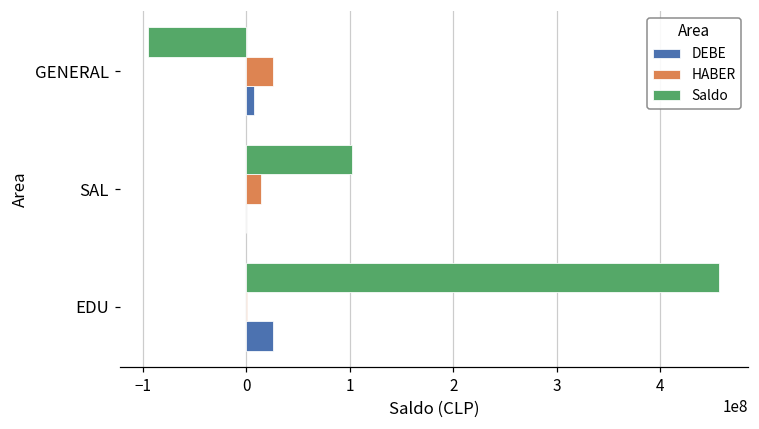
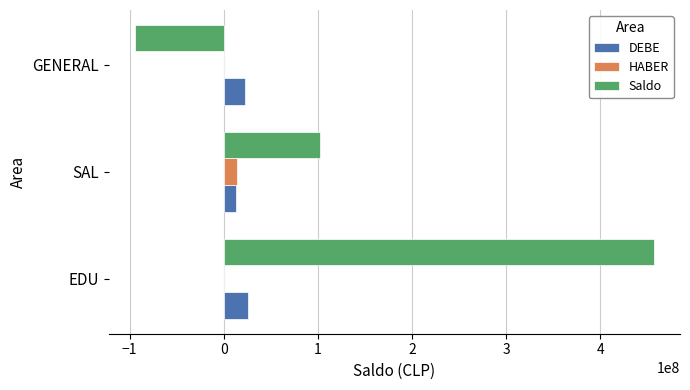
  {
    "DEBE": {
-     "GENERAL": 10000000,
-     "SAL": 0,
+     "GENERAL": 20000000,
+     "SAL": 10000000,
      "EDU": 30000000
    },
    "HABER": {
-     "GENERAL": 30000000,
+     "GENERAL": 0,
      "SAL": 10000000
    },
    "Saldo": {
      "GENERAL": -90000000,
      "SAL": 100000000,
      "EDU": 460000000
    }
  }
